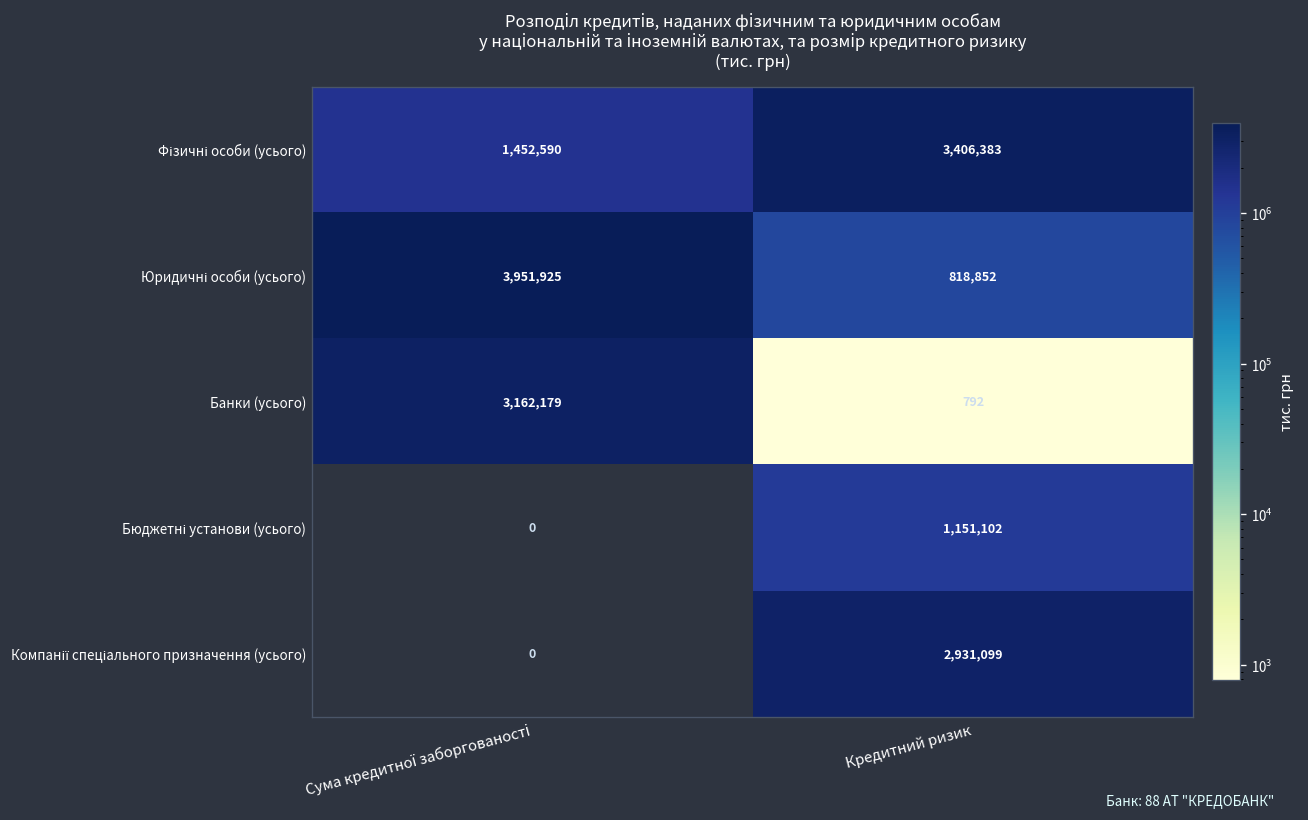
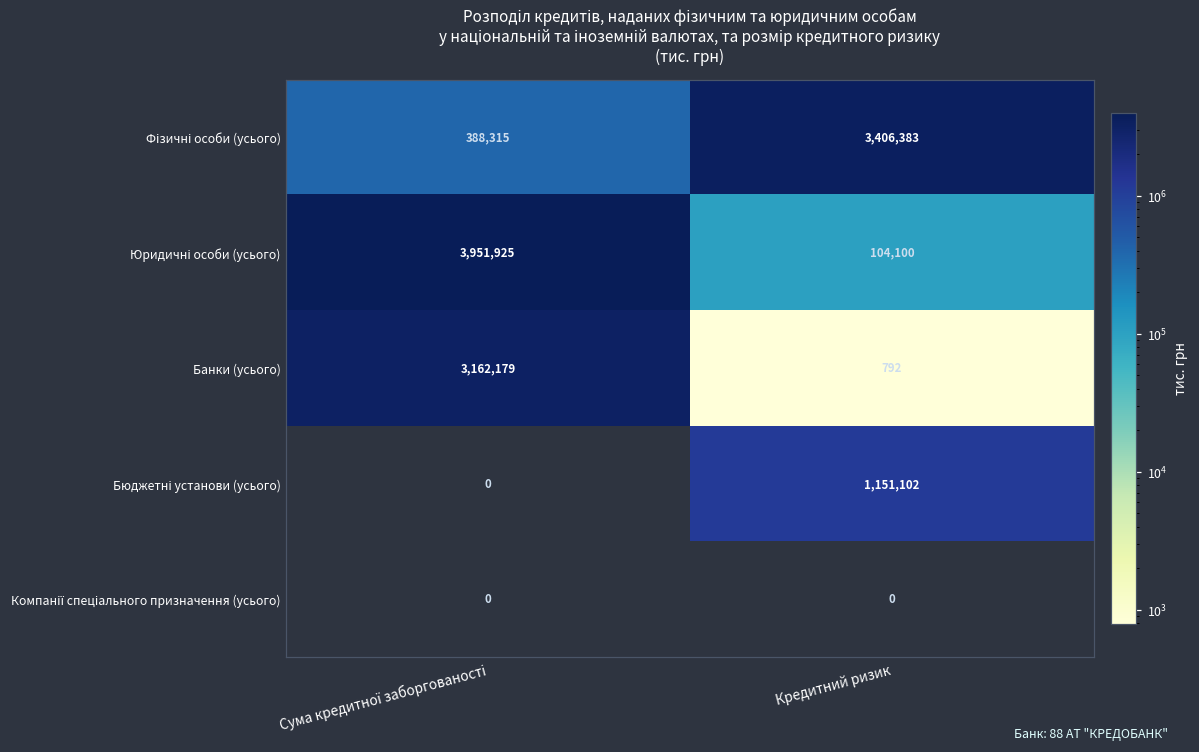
  {
    "Фізичні особи (усього)": {
-     "Сума кредитної заборгованості": "1,452,590",
+     "Сума кредитної заборгованості": "388,315",
      "Кредитний ризик": "3,406,383"
    },
    "Юридичні особи (усього)": {
      "Сума кредитної заборгованості": "3,951,925",
-     "Кредитний ризик": "818,852"
+     "Кредитний ризик": "104,100"
    },
    "Банки (усього)": {
      "Сума кредитної заборгованості": "3,162,179",
      "Кредитний ризик": "792"
    },
    "Бюджетні установи (усього)": {
      "Сума кредитної заборгованості": "0",
      "Кредитний ризик": "1,151,102"
    },
    "Компанії спеціального призначення (усього)": {
      "Сума кредитної заборгованості": "0",
-     "Кредитний ризик": "2,931,099"
+     "Кредитний ризик": "0"
    }
  }
